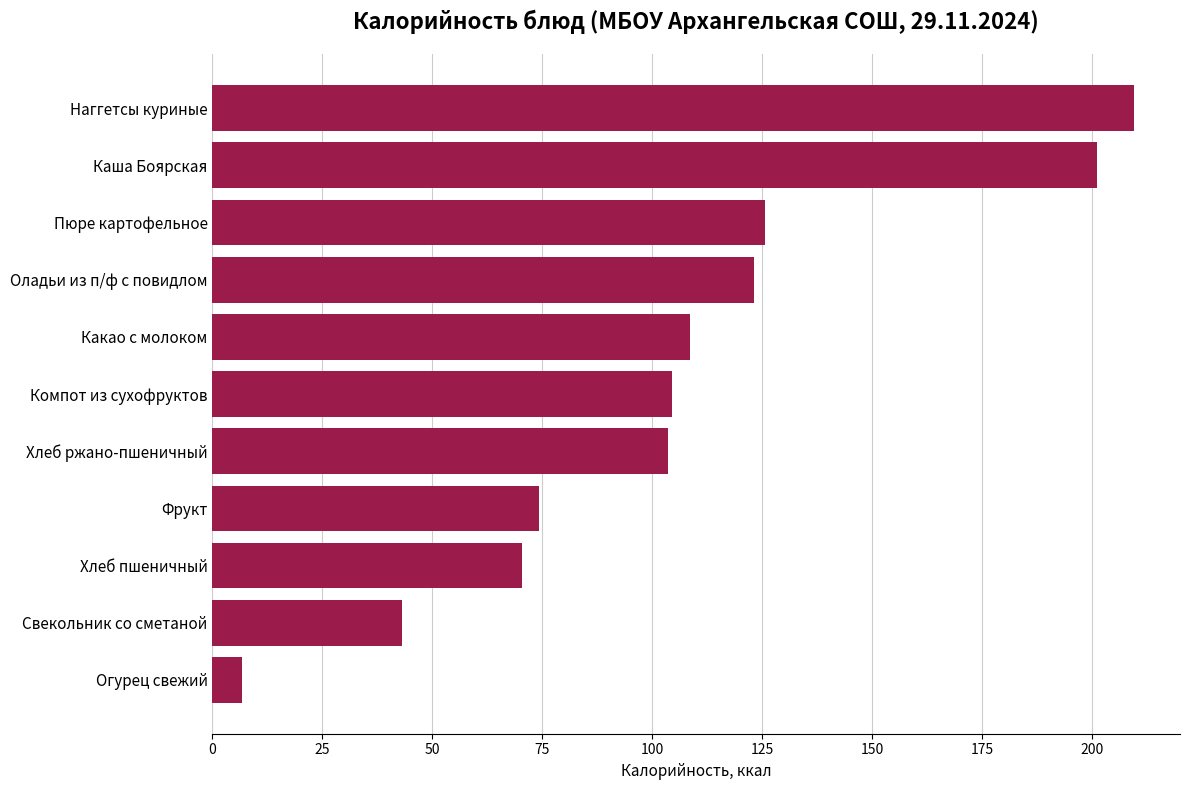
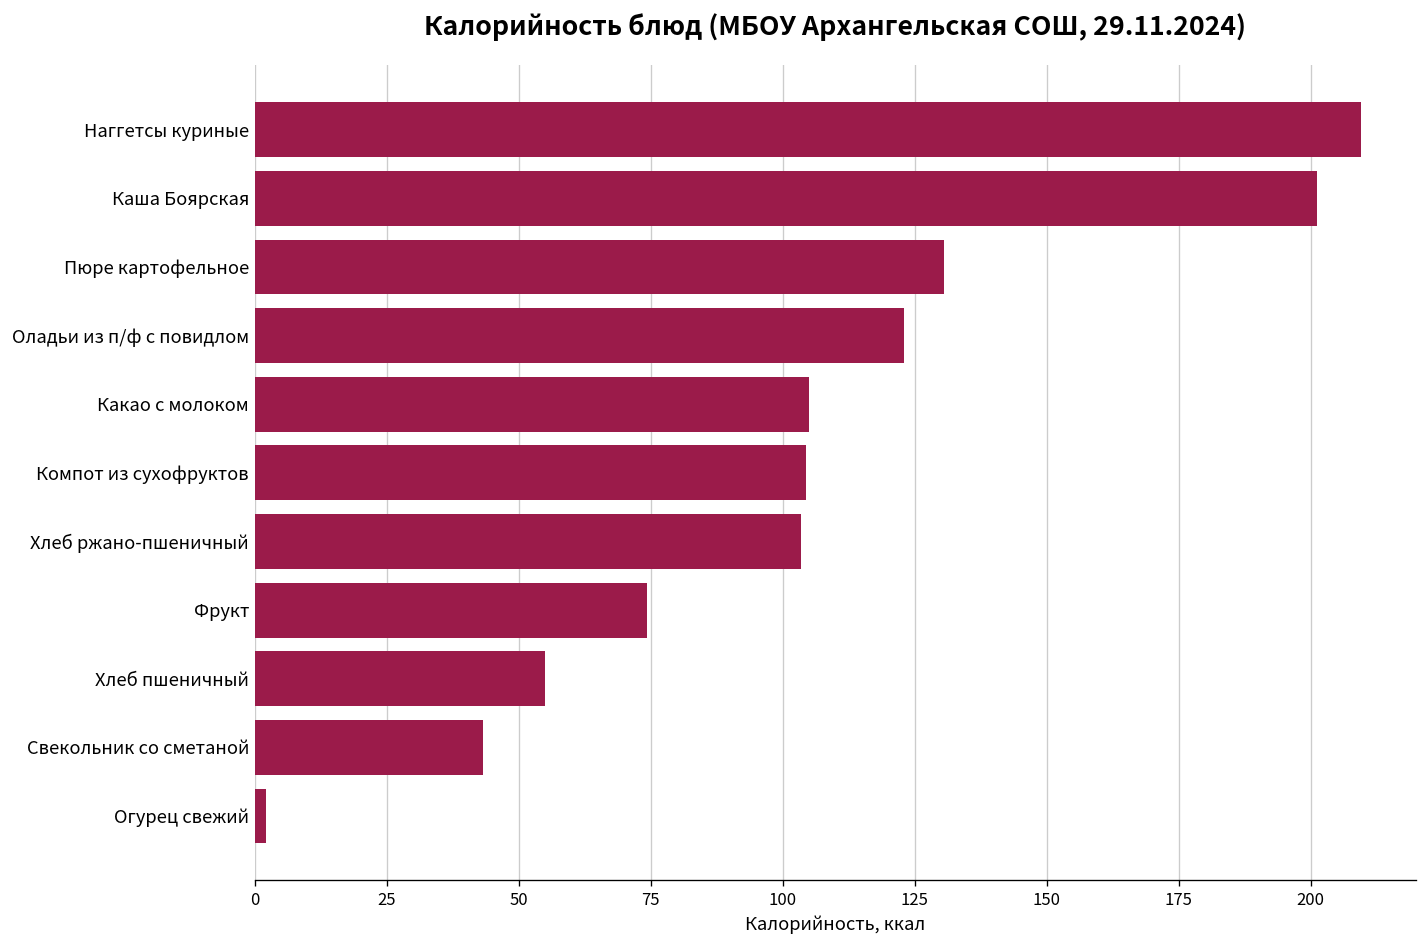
  {
    "Наггетсы куриные": 210,
    "Каша Боярская": 201,
-   "Пюре картофельное": 126,
+   "Пюре картофельное": 131,
    "Оладьи из п/ф с повидлом": 123,
-   "Какао с молоком": 109,
+   "Какао с молоком": 105,
    "Компот из сухофруктов": 104,
    "Хлеб ржано-пшеничный": 104,
    "Фрукт": 74,
-   "Хлеб пшеничный": 70,
+   "Хлеб пшеничный": 55,
    "Свекольник со сметаной": 43,
-   "Огурец свежий": 7
+   "Огурец свежий": 2
  }
